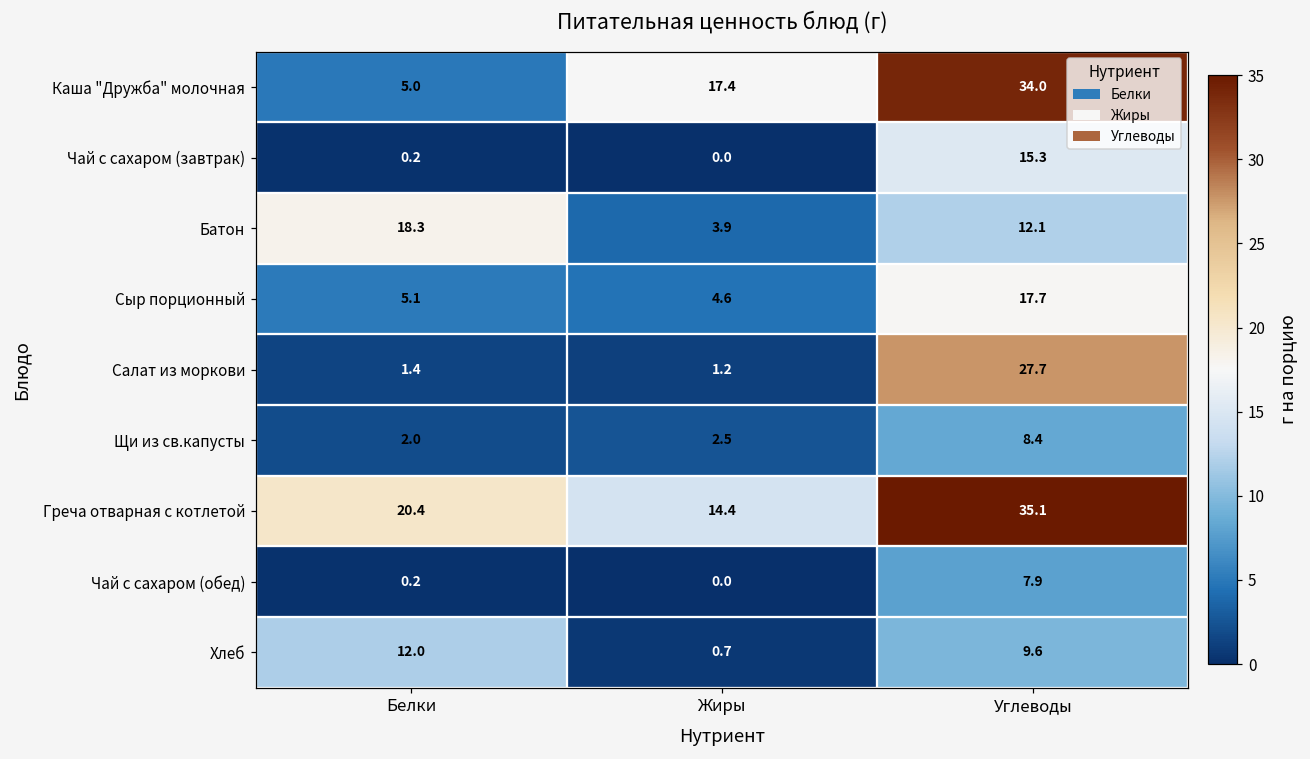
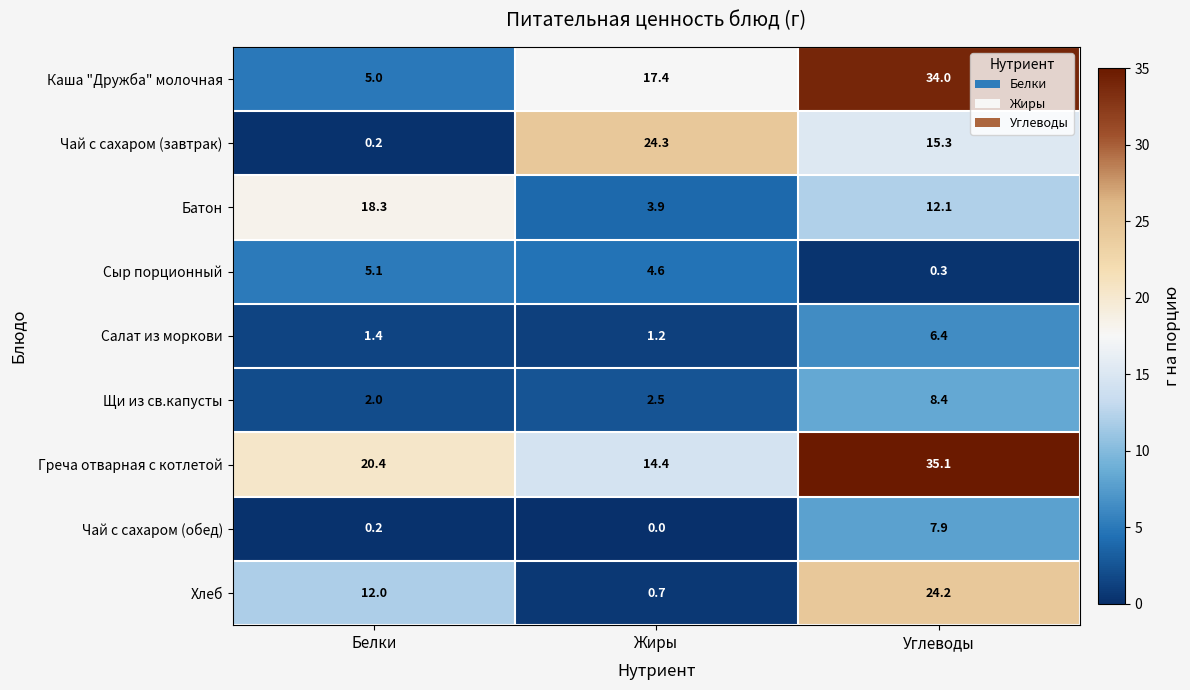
  {
    "Каша \"Дружба\" молочная": {
      "Белки": 5.0,
      "Жиры": 17.4,
      "Углеводы": 34.0
    },
    "Чай с сахаром (завтрак)": {
      "Белки": 0.2,
-     "Жиры": 0.0,
+     "Жиры": 24.3,
      "Углеводы": 15.3
    },
    "Батон": {
      "Белки": 18.3,
      "Жиры": 3.9,
      "Углеводы": 12.1
    },
    "Сыр порционный": {
      "Белки": 5.1,
      "Жиры": 4.6,
-     "Углеводы": 17.7
+     "Углеводы": 0.3
    },
    "Салат из моркови": {
      "Белки": 1.4,
      "Жиры": 1.2,
-     "Углеводы": 27.7
+     "Углеводы": 6.4
    },
    "Щи из св.капусты": {
      "Белки": 2.0,
      "Жиры": 2.5,
      "Углеводы": 8.4
    },
    "Греча отварная с котлетой": {
      "Белки": 20.4,
      "Жиры": 14.4,
      "Углеводы": 35.1
    },
    "Чай с сахаром (обед)": {
      "Белки": 0.2,
      "Жиры": 0.0,
      "Углеводы": 7.9
    },
    "Хлеб": {
      "Белки": 12.0,
      "Жиры": 0.7,
-     "Углеводы": 9.6
+     "Углеводы": 24.2
    }
  }
